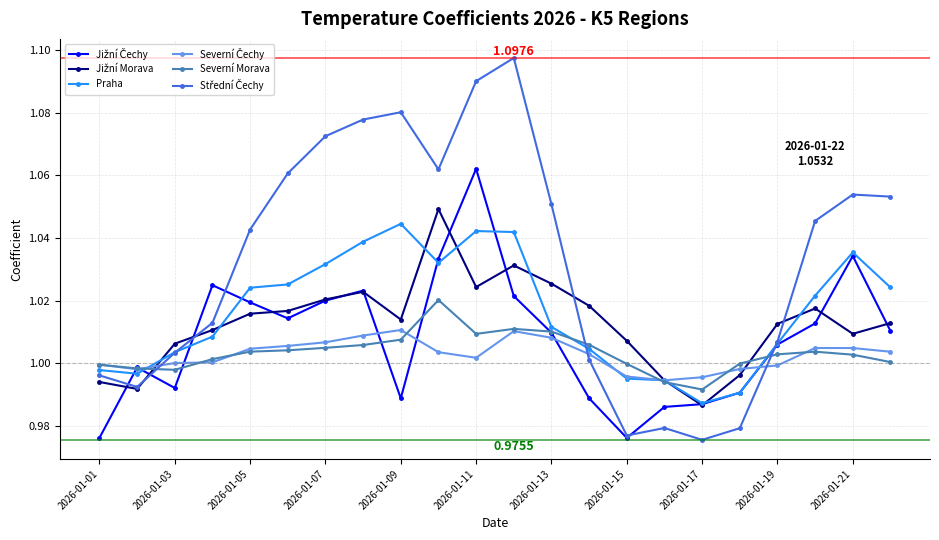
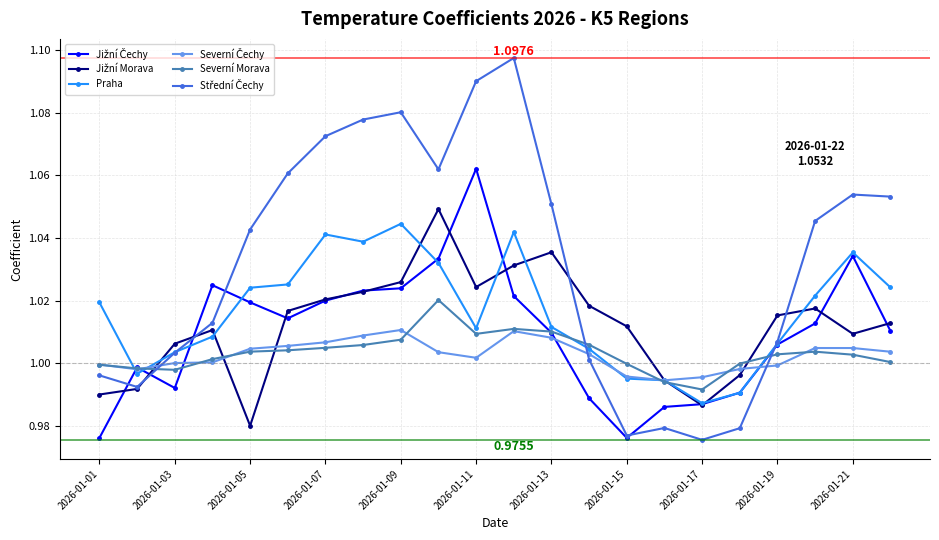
  {
    "Jižní Čechy": {
      "2026-01-01": 0.976,
      "2026-01-03": 0.992,
      "2026-01-05": 1.019,
-     "2026-01-09": 0.989,
+     "2026-01-09": 1.024,
      "2026-01-11": 1.062,
      "2026-01-21": 1.034
    },
    "Jižní Morava": {
-     "2026-01-01": 0.994,
+     "2026-01-01": 0.990,
      "2026-01-03": 1.006,
-     "2026-01-05": 1.016,
-     "2026-01-09": 1.014,
+     "2026-01-05": 0.980,
+     "2026-01-09": 1.026,
      "2026-01-11": 1.024,
-     "2026-01-13": 1.025,
-     "2026-01-15": 1.007,
-     "2026-01-19": 1.013,
+     "2026-01-13": 1.035,
+     "2026-01-15": 1.012,
+     "2026-01-19": 1.015,
      "2026-01-21": 1.009
    },
    "Praha": {
-     "2026-01-01": 0.998,
+     "2026-01-01": 1.019,
      "2026-01-05": 1.024,
-     "2026-01-07": 1.032,
+     "2026-01-07": 1.041,
      "2026-01-09": 1.045,
-     "2026-01-11": 1.042,
+     "2026-01-11": 1.011,
      "2026-01-13": 1.012,
      "2026-01-21": 1.035
    }
  }
